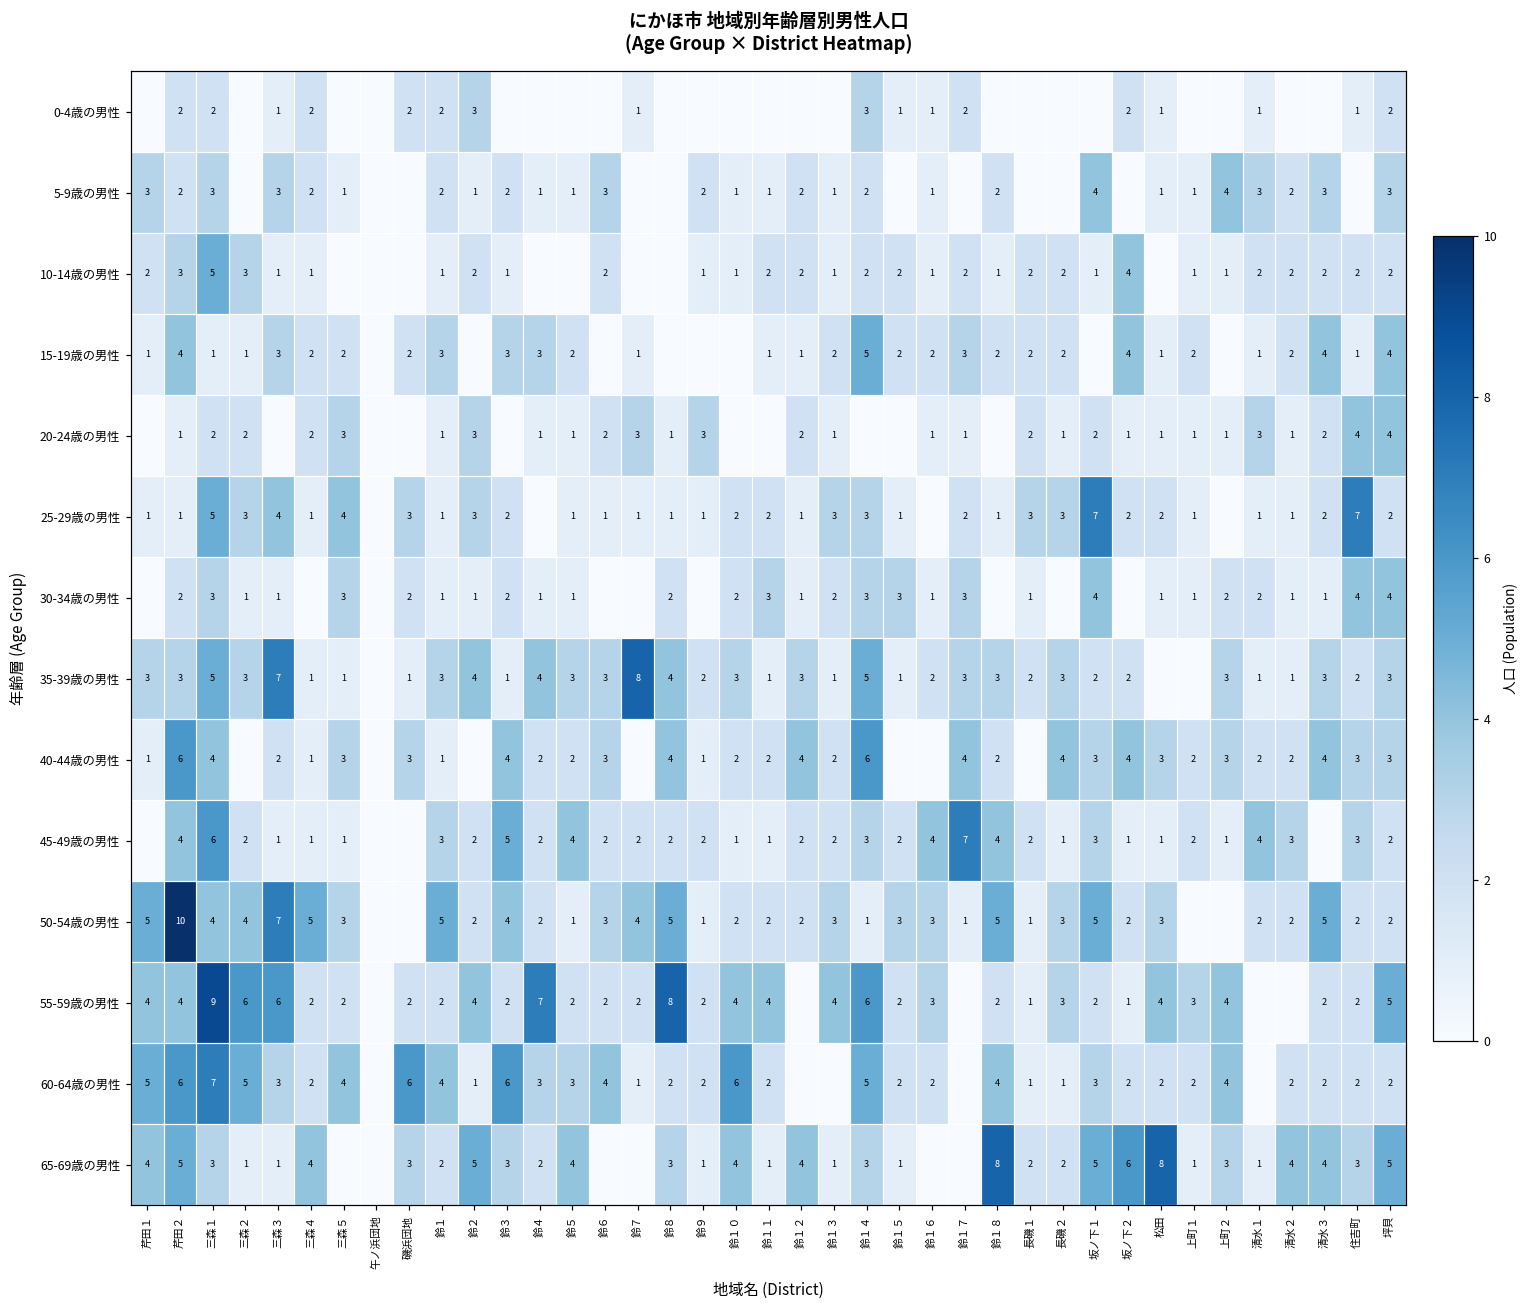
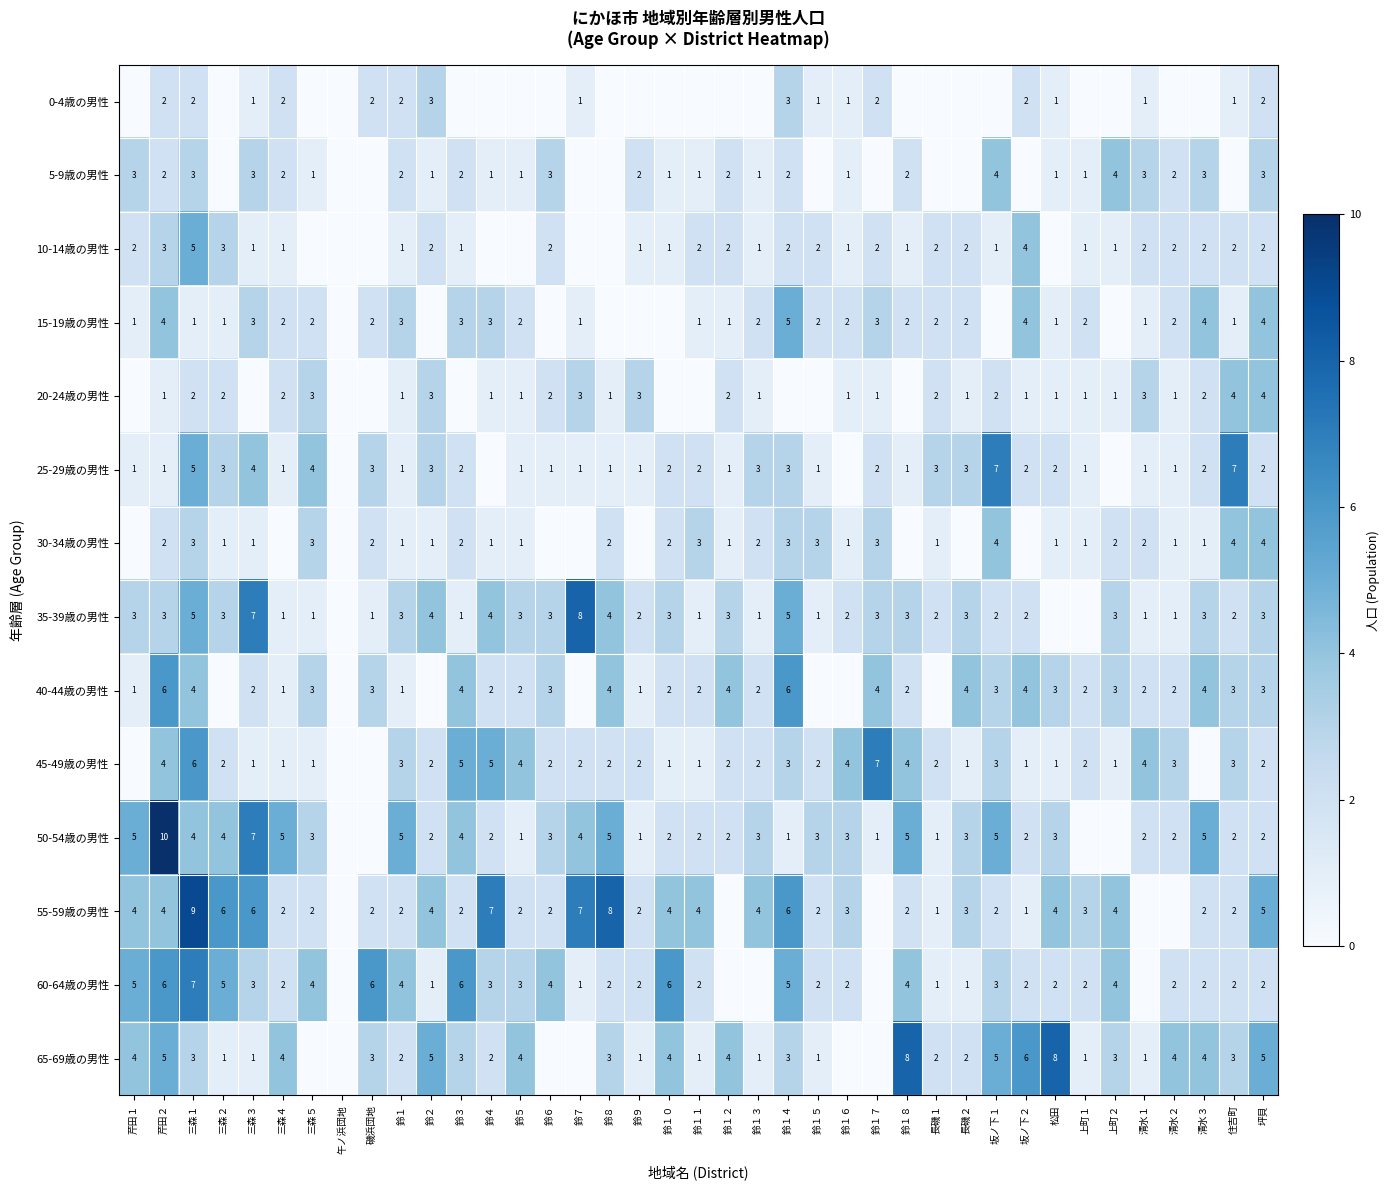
  {
    "45-49歳の男性": {
      "芹田２": 4,
      "三森１": 6,
      "三森２": 2,
      "三森３": 1,
      "三森４": 1,
      "三森５": 1,
      "鈴１": 3,
      "鈴２": 2,
      "鈴３": 5,
-     "鈴４": 2,
+     "鈴４": 5,
      "鈴５": 4,
      "鈴６": 2,
      "鈴７": 2,
      "鈴８": 2,
      "鈴９": 2,
      "鈴１０": 1,
      "鈴１１": 1,
      "鈴１２": 2,
      "鈴１３": 2,
      "鈴１４": 3,
      "鈴１５": 2,
      "鈴１６": 4,
      "鈴１７": 7,
      "鈴１８": 4,
      "長磯１": 2,
      "長磯２": 1,
      "坂ノ下１": 3,
      "坂ノ下２": 1,
      "松田": 1,
      "上町１": 2,
      "上町２": 1,
      "清水１": 4,
      "清水２": 3,
      "住吉町": 3,
      "坪貝": 2
    },
    "55-59歳の男性": {
      "芹田１": 4,
      "芹田２": 4,
      "三森１": 9,
      "三森２": 6,
      "三森３": 6,
      "三森４": 2,
      "三森５": 2,
      "磯浜団地": 2,
      "鈴１": 2,
      "鈴２": 4,
      "鈴３": 2,
      "鈴４": 7,
      "鈴５": 2,
      "鈴６": 2,
-     "鈴７": 2,
+     "鈴７": 7,
      "鈴８": 8,
      "鈴９": 2,
      "鈴１０": 4,
      "鈴１１": 4,
      "鈴１３": 4,
      "鈴１４": 6,
      "鈴１５": 2,
      "鈴１６": 3,
      "鈴１８": 2,
      "長磯１": 1,
      "長磯２": 3,
      "坂ノ下１": 2,
      "坂ノ下２": 1,
      "松田": 4,
      "上町１": 3,
      "上町２": 4,
      "清水３": 2,
      "住吉町": 2,
      "坪貝": 5
    }
  }
